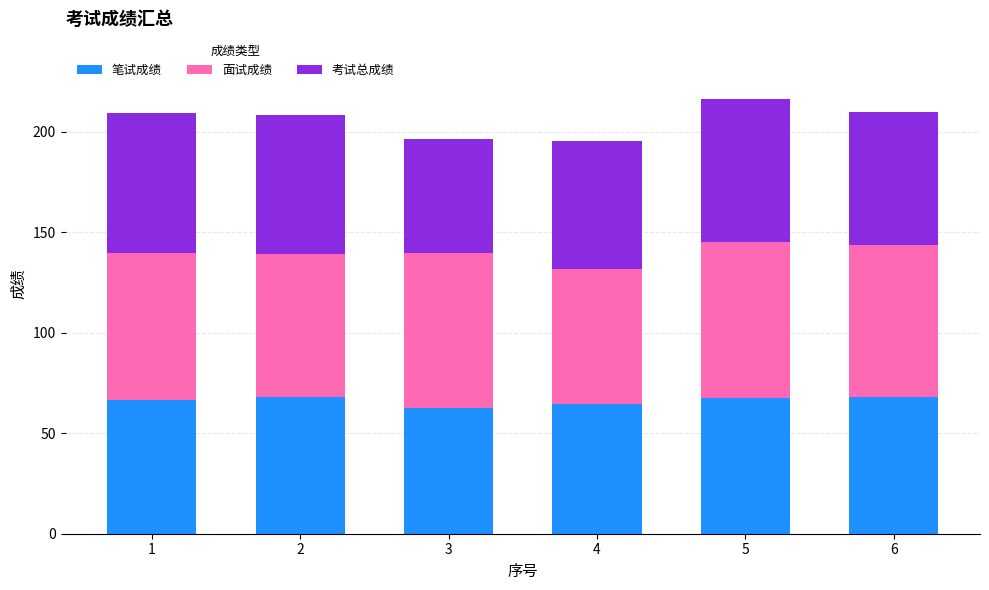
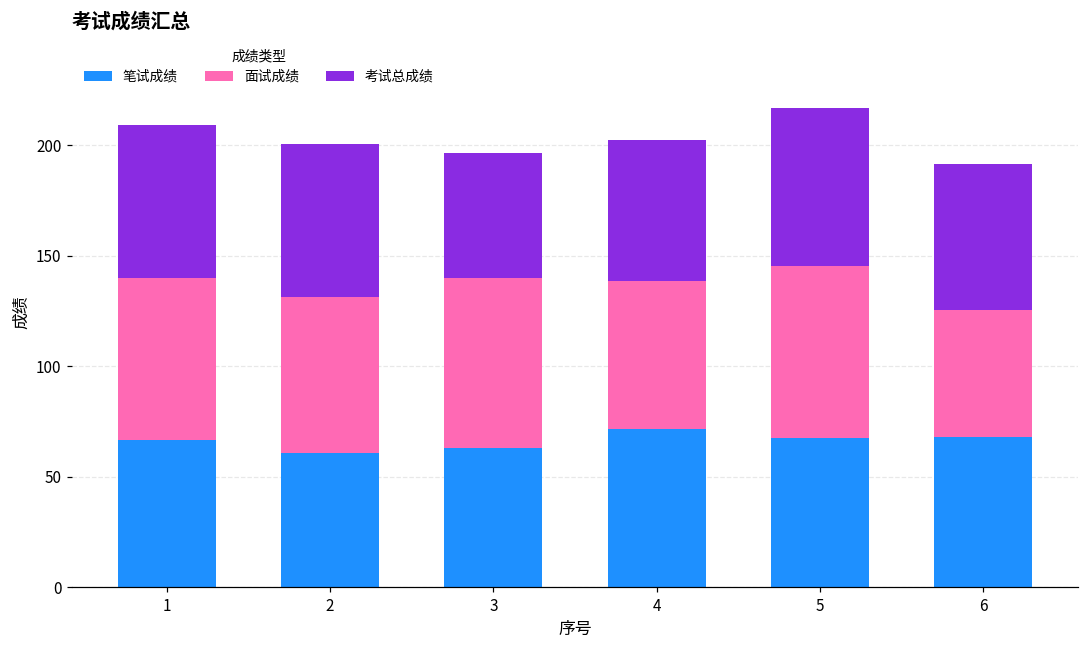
  {
    "笔试成绩": {
      "1": 67,
-     "2": 68,
+     "2": 61,
      "3": 63,
-     "4": 65,
+     "4": 72,
      "5": 67,
      "6": 68
    },
    "面试成绩": {
      "1": 73,
      "2": 71,
      "3": 77,
      "4": 67,
      "5": 78,
-     "6": 76
+     "6": 57
    },
    "考试总成绩": {
      "1": 69,
      "2": 69,
      "3": 57,
      "4": 64,
      "5": 72,
      "6": 66
    }
  }
